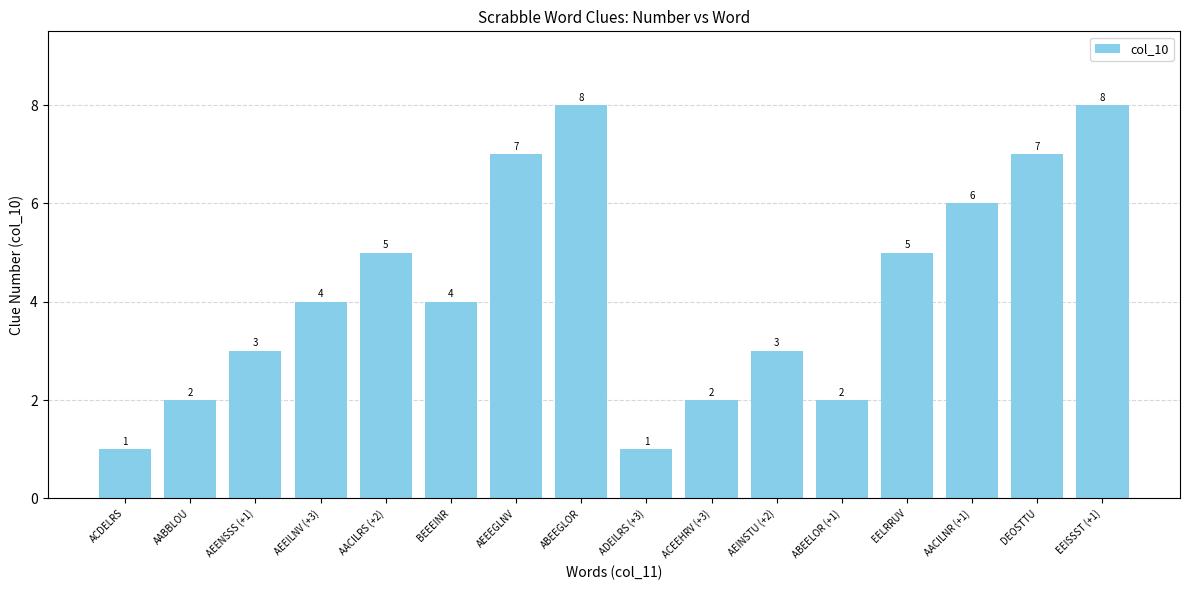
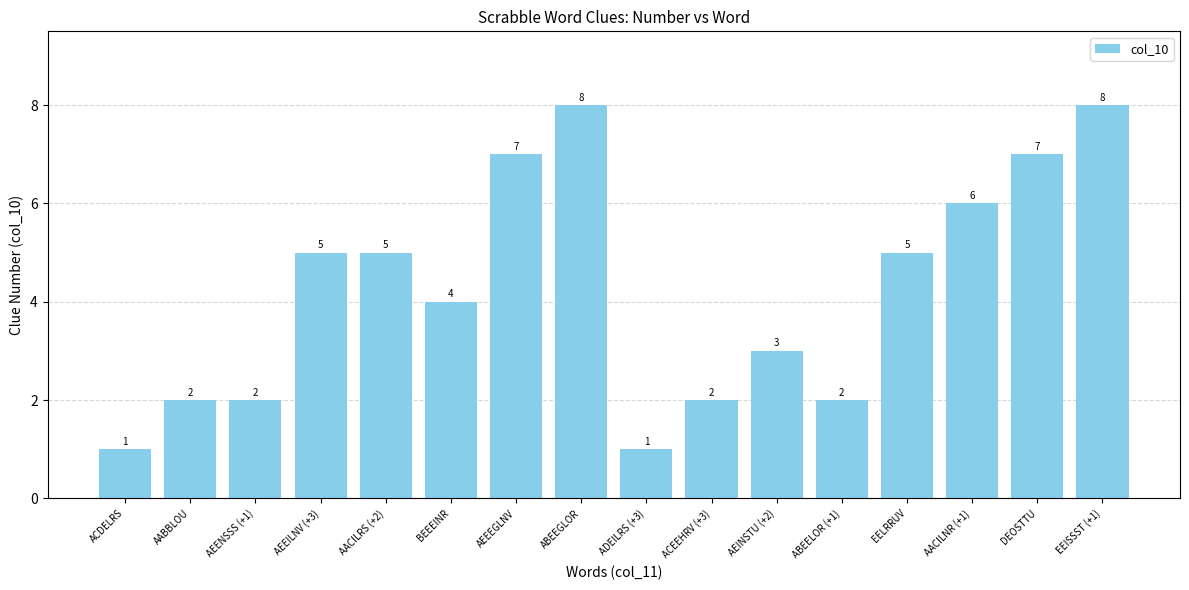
  {
    "ACDELRS": 1,
    "AABBLOU": 2,
-   "AEENSSS (+1)": 3,
-   "AEEILNV (+3)": 4,
+   "AEENSSS (+1)": 2,
+   "AEEILNV (+3)": 5,
    "AACILRS (+2)": 5,
    "BEEEINR": 4,
    "AEEEGLNV": 7,
    "ABEEGLOR": 8,
    "ADEILRS (+3)": 1,
    "ACEEHRV (+3)": 2,
    "AEINSTU (+2)": 3,
    "ABEELOR (+1)": 2,
    "EELRRUV": 5,
    "AACILNR (+1)": 6,
    "DEOSTTU": 7,
    "EEISSST (+1)": 8
  }
